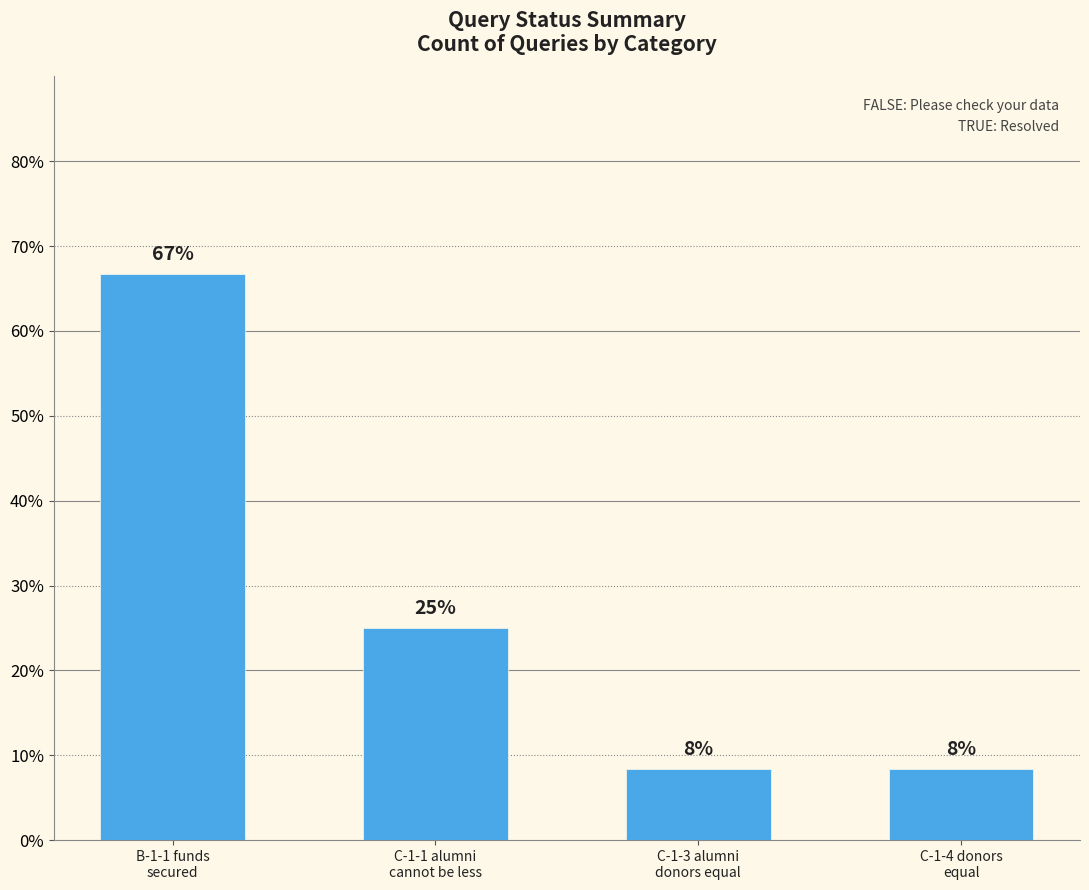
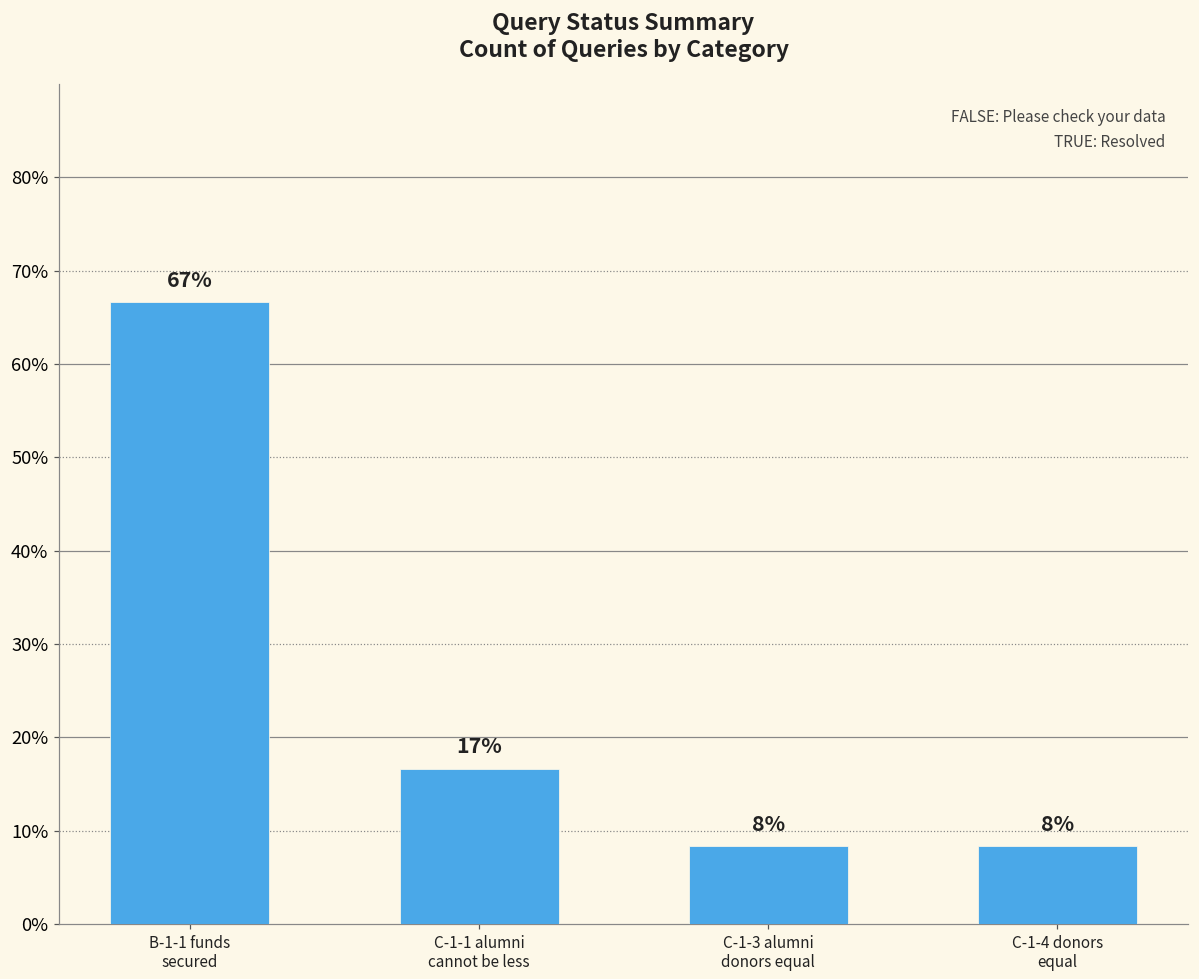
  {
    "B-1-1 funds secured": "67%",
-   "C-1-1 alumni cannot be less": "25%",
+   "C-1-1 alumni cannot be less": "17%",
    "C-1-3 alumni donors equal": "8%",
    "C-1-4 donors equal": "8%"
  }
